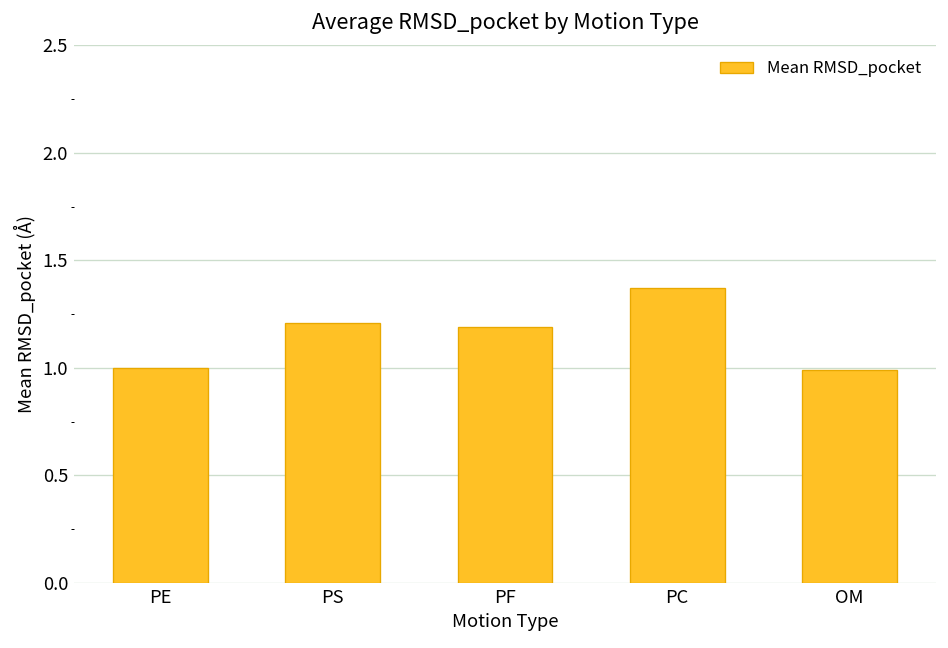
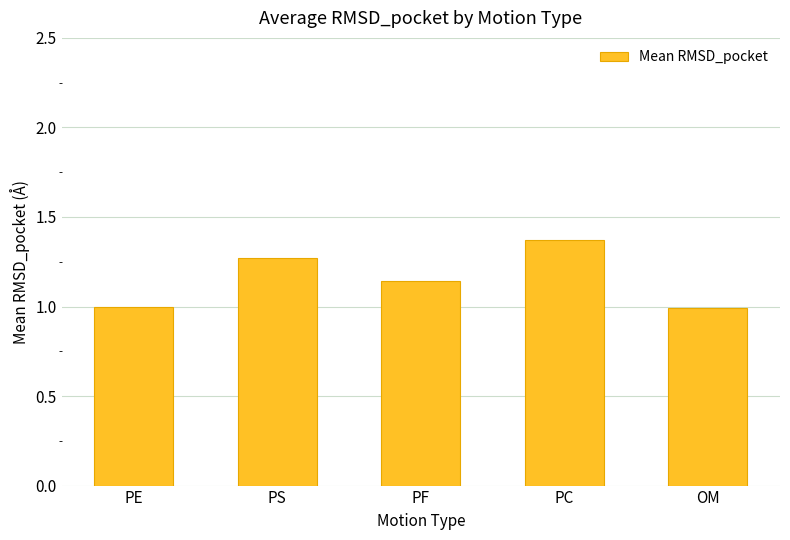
  {
    "PE": 1.00,
-   "PS": 1.21,
-   "PF": 1.19,
+   "PS": 1.27,
+   "PF": 1.14,
    "PC": 1.37,
    "OM": 0.99
  }
